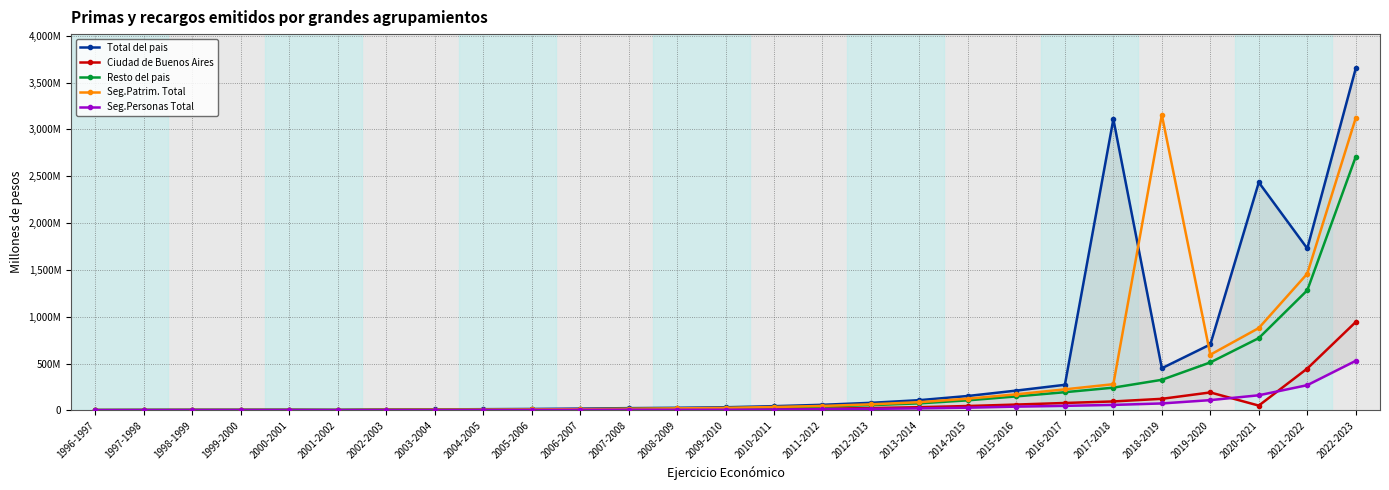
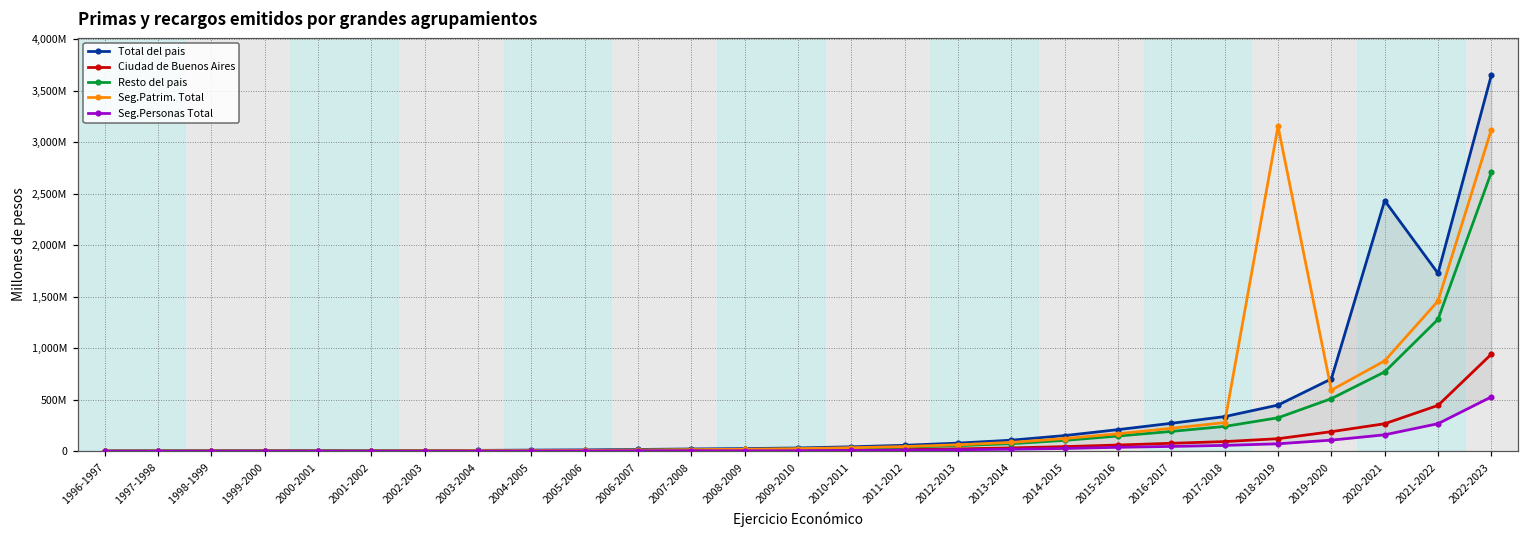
  {
    "Total del pais": {
      "2014-2015": "200,000,000",
      "2015-2016": "200,000,000",
      "2016-2017": "300,000,000",
-     "2017-2018": "3,100,000,000",
+     "2017-2018": "300,000,000",
      "2018-2019": "400,000,000",
      "2019-2020": "700,000,000",
      "2020-2021": "2,400,000,000",
      "2021-2022": "1,700,000,000",
      "2022-2023": "3,700,000,000"
    },
    "Ciudad de Buenos Aires": {
      "2016-2017": "100,000,000",
      "2017-2018": "100,000,000",
      "2018-2019": "100,000,000",
      "2019-2020": "200,000,000",
-     "2020-2021": "100,000,000",
+     "2020-2021": "300,000,000",
      "2021-2022": "400,000,000",
      "2022-2023": "900,000,000"
    },
    "Resto del pais": {
      "2016-2017": "200,000,000",
      "2017-2018": "200,000,000",
      "2018-2019": "300,000,000",
      "2019-2020": "500,000,000",
      "2020-2021": "800,000,000",
      "2021-2022": "1,300,000,000",
      "2022-2023": "2,700,000,000"
    },
    "Seg.Patrim. Total": {
      "2016-2017": "200,000,000",
      "2017-2018": "300,000,000",
      "2018-2019": "3,200,000,000",
      "2019-2020": "600,000,000",
      "2020-2021": "900,000,000",
      "2021-2022": "1,500,000,000",
      "2022-2023": "3,100,000,000"
    },
    "Seg.Personas Total": {
      "2016-2017": "0",
      "2017-2018": "100,000,000",
      "2018-2019": "100,000,000",
      "2019-2020": "100,000,000",
      "2020-2021": "200,000,000",
      "2021-2022": "300,000,000",
      "2022-2023": "500,000,000"
    }
  }
